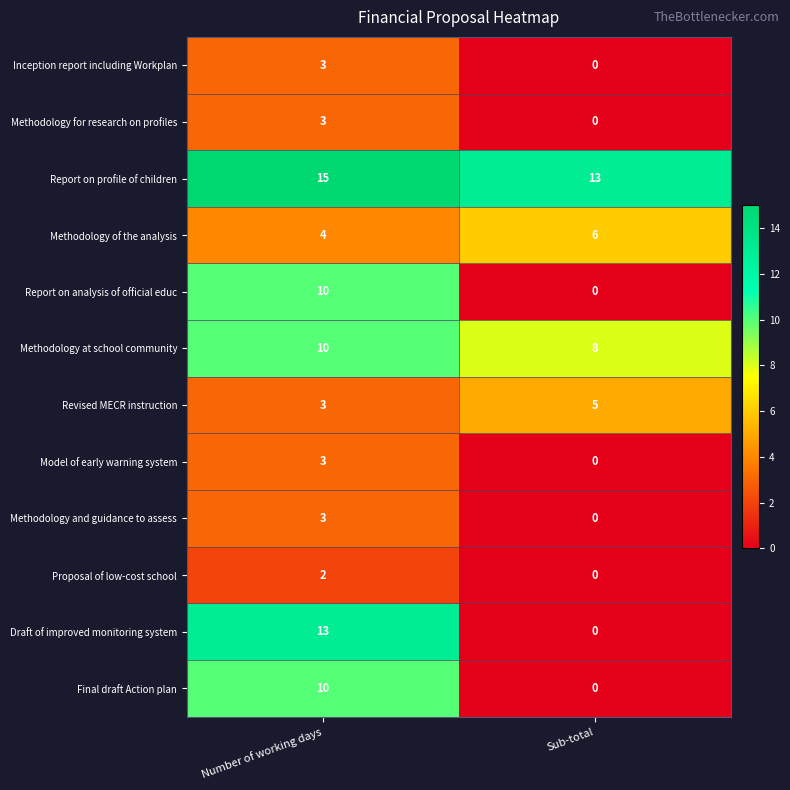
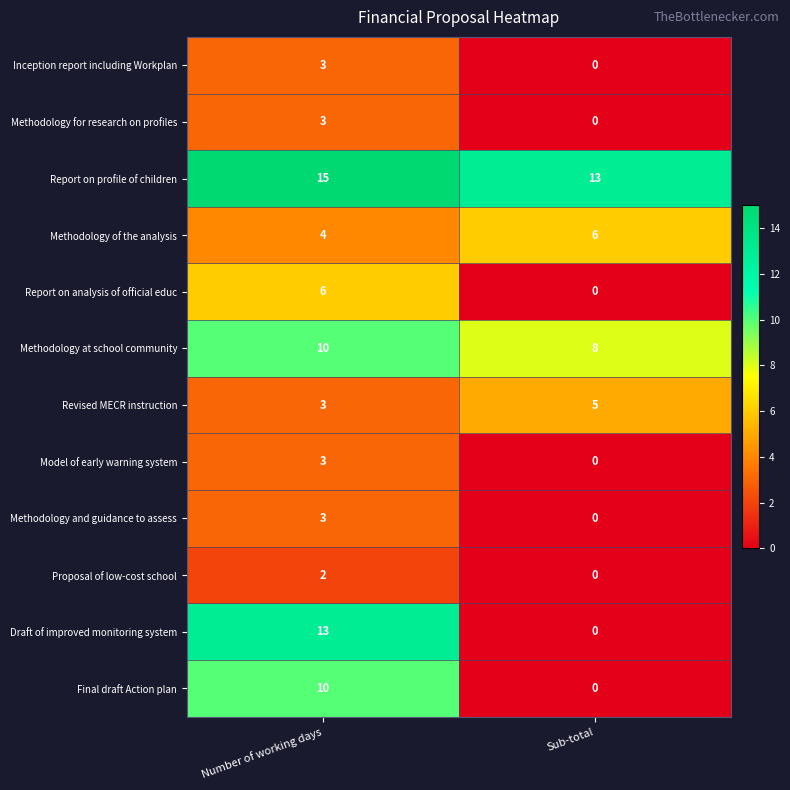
  {
    "Inception report including Workplan": {
      "Number of working days": 3,
      "Sub-total": 0
    },
    "Methodology for research on profiles": {
      "Number of working days": 3,
      "Sub-total": 0
    },
    "Report on profile of children": {
      "Number of working days": 15,
      "Sub-total": 13
    },
    "Methodology of the analysis": {
      "Number of working days": 4,
      "Sub-total": 6
    },
    "Report on analysis of official educ": {
-     "Number of working days": 10,
+     "Number of working days": 6,
      "Sub-total": 0
    },
    "Methodology at school community": {
      "Number of working days": 10,
      "Sub-total": 8
    },
    "Revised MECR instruction": {
      "Number of working days": 3,
      "Sub-total": 5
    },
    "Model of early warning system": {
      "Number of working days": 3,
      "Sub-total": 0
    },
    "Methodology and guidance to assess": {
      "Number of working days": 3,
      "Sub-total": 0
    },
    "Proposal of low-cost school": {
      "Number of working days": 2,
      "Sub-total": 0
    },
    "Draft of improved monitoring system": {
      "Number of working days": 13,
      "Sub-total": 0
    },
    "Final draft Action plan": {
      "Number of working days": 10,
      "Sub-total": 0
    }
  }
